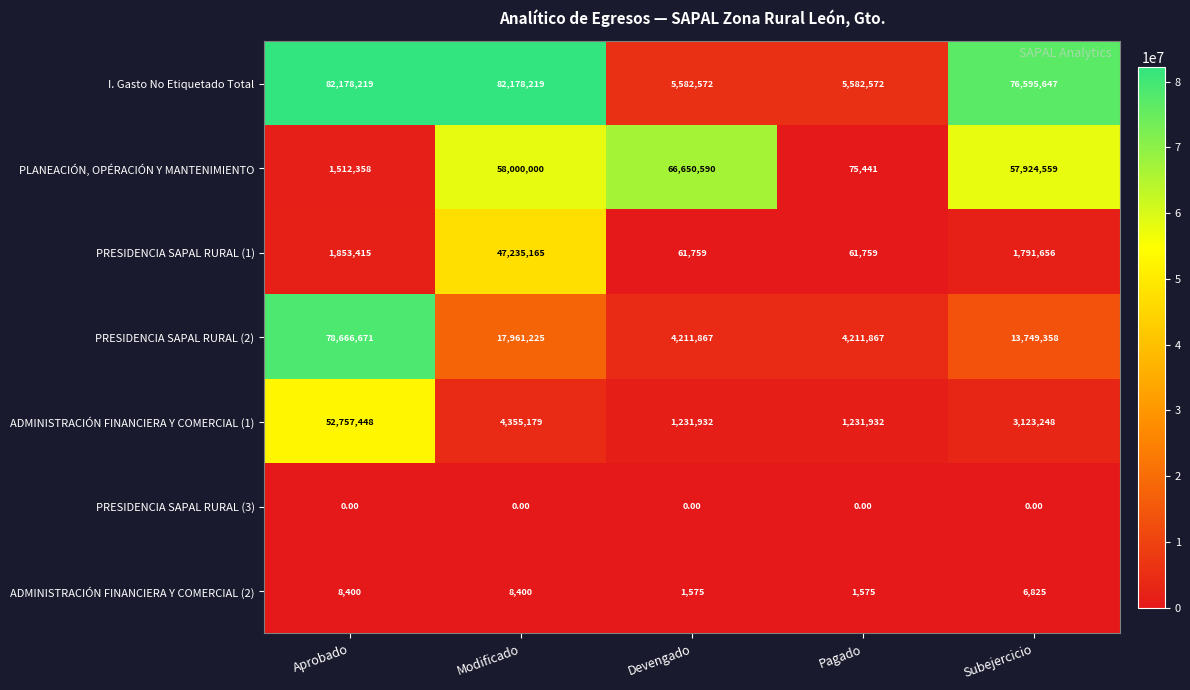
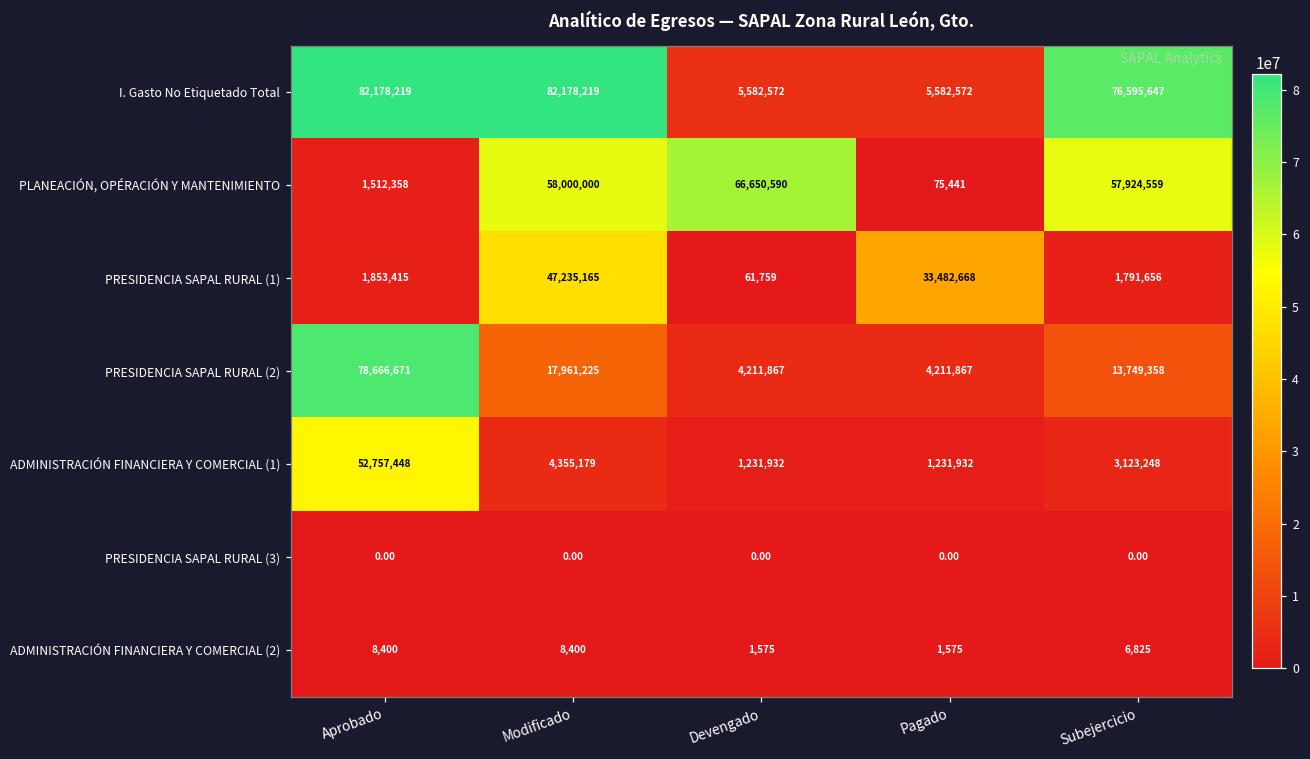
  {
    "I. Gasto No Etiquetado Total": {
      "Aprobado": "82,178,219",
      "Modificado": "82,178,219",
      "Devengado": "5,582,572",
      "Pagado": "5,582,572"
    },
    "PLANEACIÓN, OPÉRACIÓN Y MANTENIMIENTO": {
      "Aprobado": "1,512,358",
      "Modificado": "58,000,000",
      "Devengado": "66,650,590",
      "Pagado": "75,441",
      "Subejercicio": "57,924,559"
    },
    "PRESIDENCIA SAPAL RURAL (1)": {
      "Aprobado": "1,853,415",
      "Modificado": "47,235,165",
      "Devengado": "61,759",
-     "Pagado": "61,759",
+     "Pagado": "33,482,668",
      "Subejercicio": "1,791,656"
    },
    "PRESIDENCIA SAPAL RURAL (2)": {
      "Aprobado": "78,666,671",
      "Modificado": "17,961,225",
      "Devengado": "4,211,867",
      "Pagado": "4,211,867",
      "Subejercicio": "13,749,358"
    },
    "ADMINISTRACIÓN FINANCIERA Y COMERCIAL (1)": {
      "Aprobado": "52,757,448",
      "Modificado": "4,355,179",
      "Devengado": "1,231,932",
      "Pagado": "1,231,932",
      "Subejercicio": "3,123,248"
    },
    "PRESIDENCIA SAPAL RURAL (3)": {
      "Aprobado": "0.00",
      "Modificado": "0.00",
      "Devengado": "0.00",
      "Pagado": "0.00",
      "Subejercicio": "0.00"
    },
    "ADMINISTRACIÓN FINANCIERA Y COMERCIAL (2)": {
      "Aprobado": "8,400",
      "Modificado": "8,400",
      "Devengado": "1,575",
      "Pagado": "1,575",
      "Subejercicio": "6,825"
    }
  }
